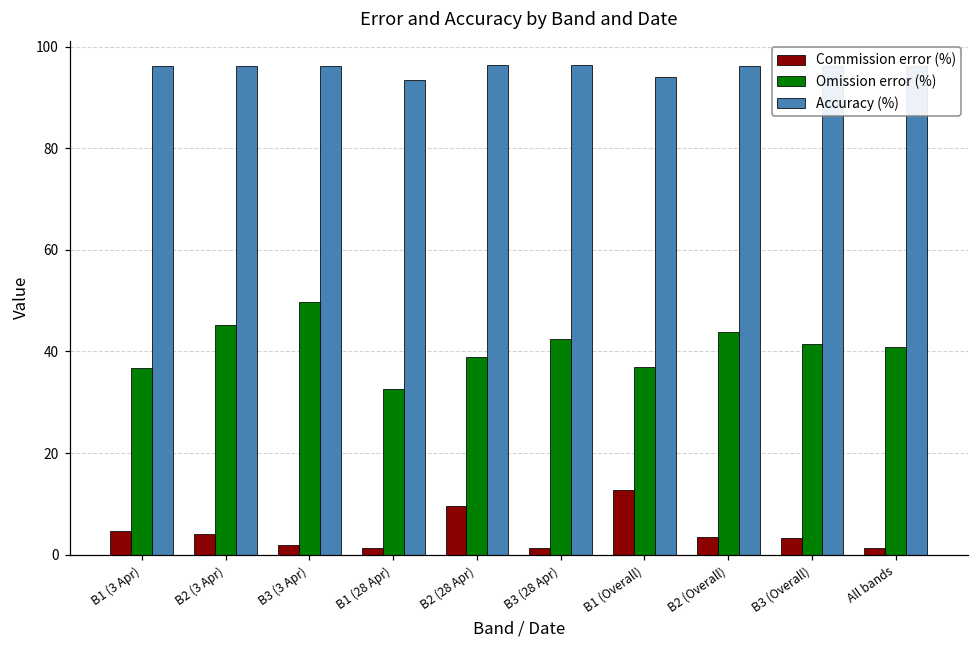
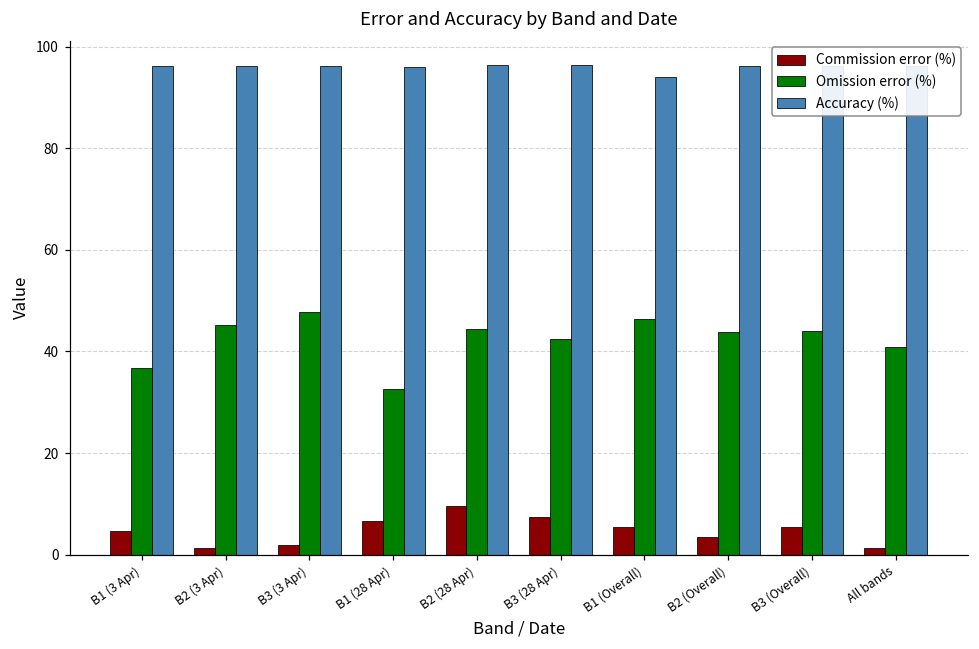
  {
    "Commission error (%)": {
      "B1 (3 Apr)": 5,
-     "B2 (3 Apr)": 4,
+     "B2 (3 Apr)": 1,
      "B3 (3 Apr)": 2,
-     "B1 (28 Apr)": 1,
+     "B1 (28 Apr)": 7,
      "B2 (28 Apr)": 10,
-     "B3 (28 Apr)": 1,
-     "B1 (Overall)": 13,
+     "B3 (28 Apr)": 7,
+     "B1 (Overall)": 5,
      "B2 (Overall)": 3,
-     "B3 (Overall)": 3,
+     "B3 (Overall)": 6,
      "All bands": 1
    },
    "Omission error (%)": {
      "B1 (3 Apr)": 37,
      "B2 (3 Apr)": 45,
-     "B3 (3 Apr)": 50,
+     "B3 (3 Apr)": 48,
      "B1 (28 Apr)": 33,
-     "B2 (28 Apr)": 39,
+     "B2 (28 Apr)": 44,
      "B3 (28 Apr)": 43,
-     "B1 (Overall)": 37,
+     "B1 (Overall)": 46,
      "B2 (Overall)": 44,
-     "B3 (Overall)": 42,
+     "B3 (Overall)": 44,
      "All bands": 41
    },
    "Accuracy (%)": {
      "B1 (3 Apr)": 96,
      "B2 (3 Apr)": 96,
      "B3 (3 Apr)": 96,
-     "B1 (28 Apr)": 93,
+     "B1 (28 Apr)": 96,
      "B2 (28 Apr)": 96,
      "B3 (28 Apr)": 96,
      "B1 (Overall)": 94,
      "B2 (Overall)": 96
    }
  }
